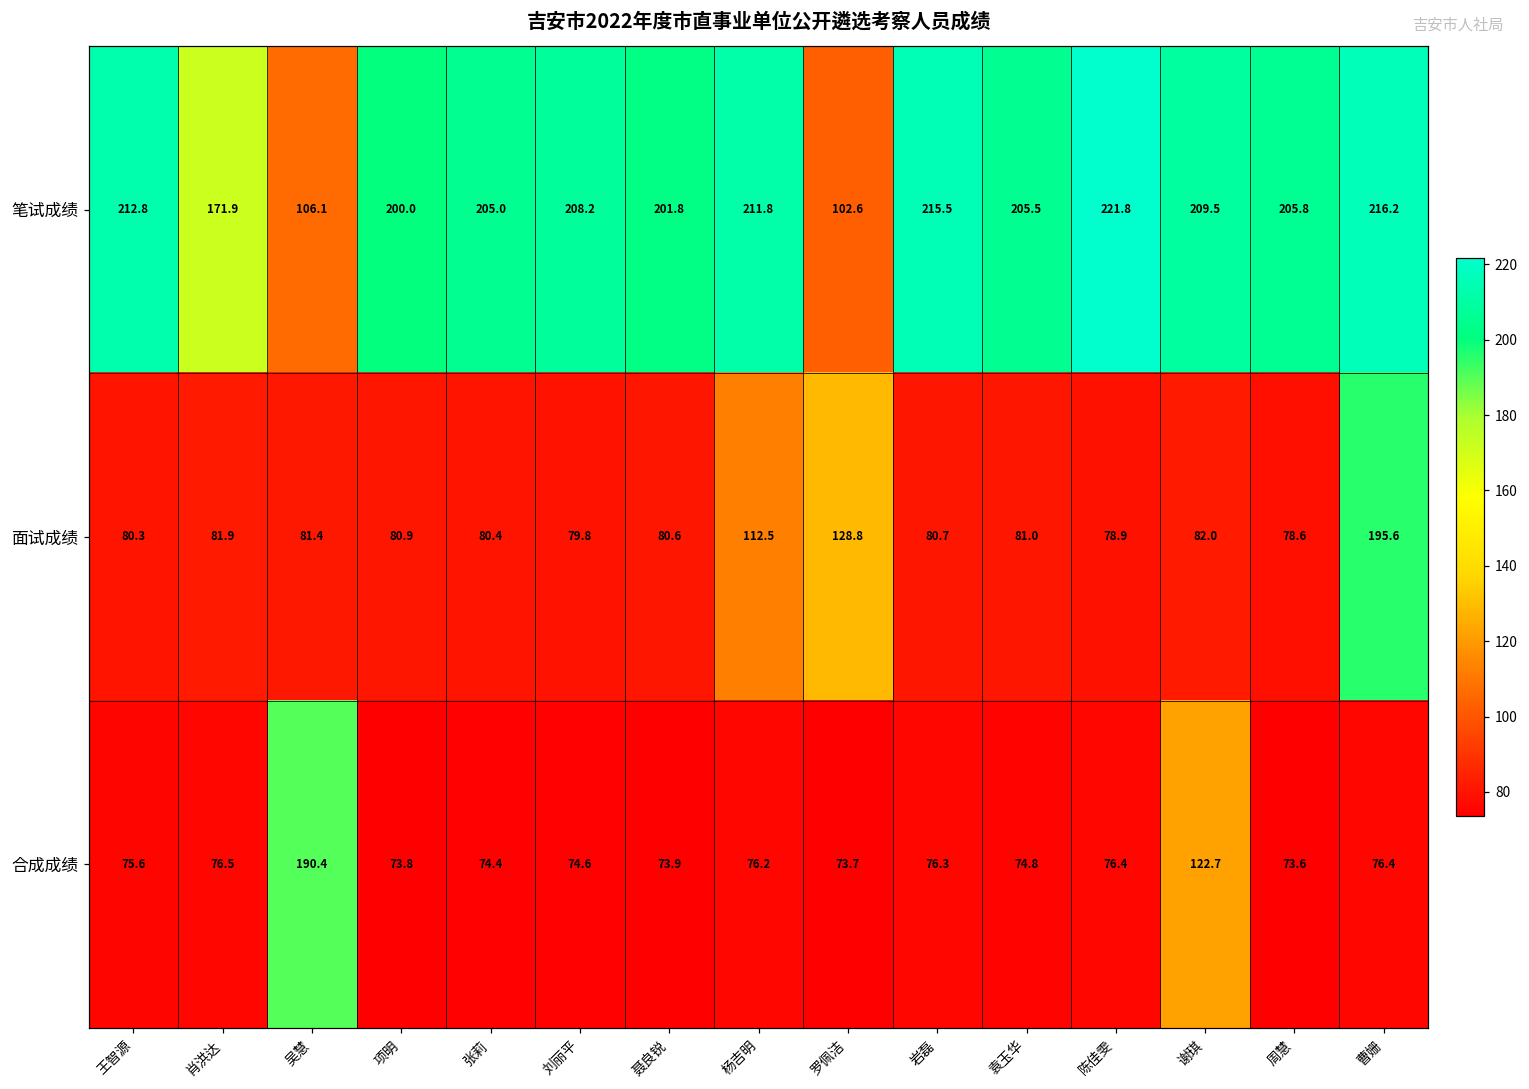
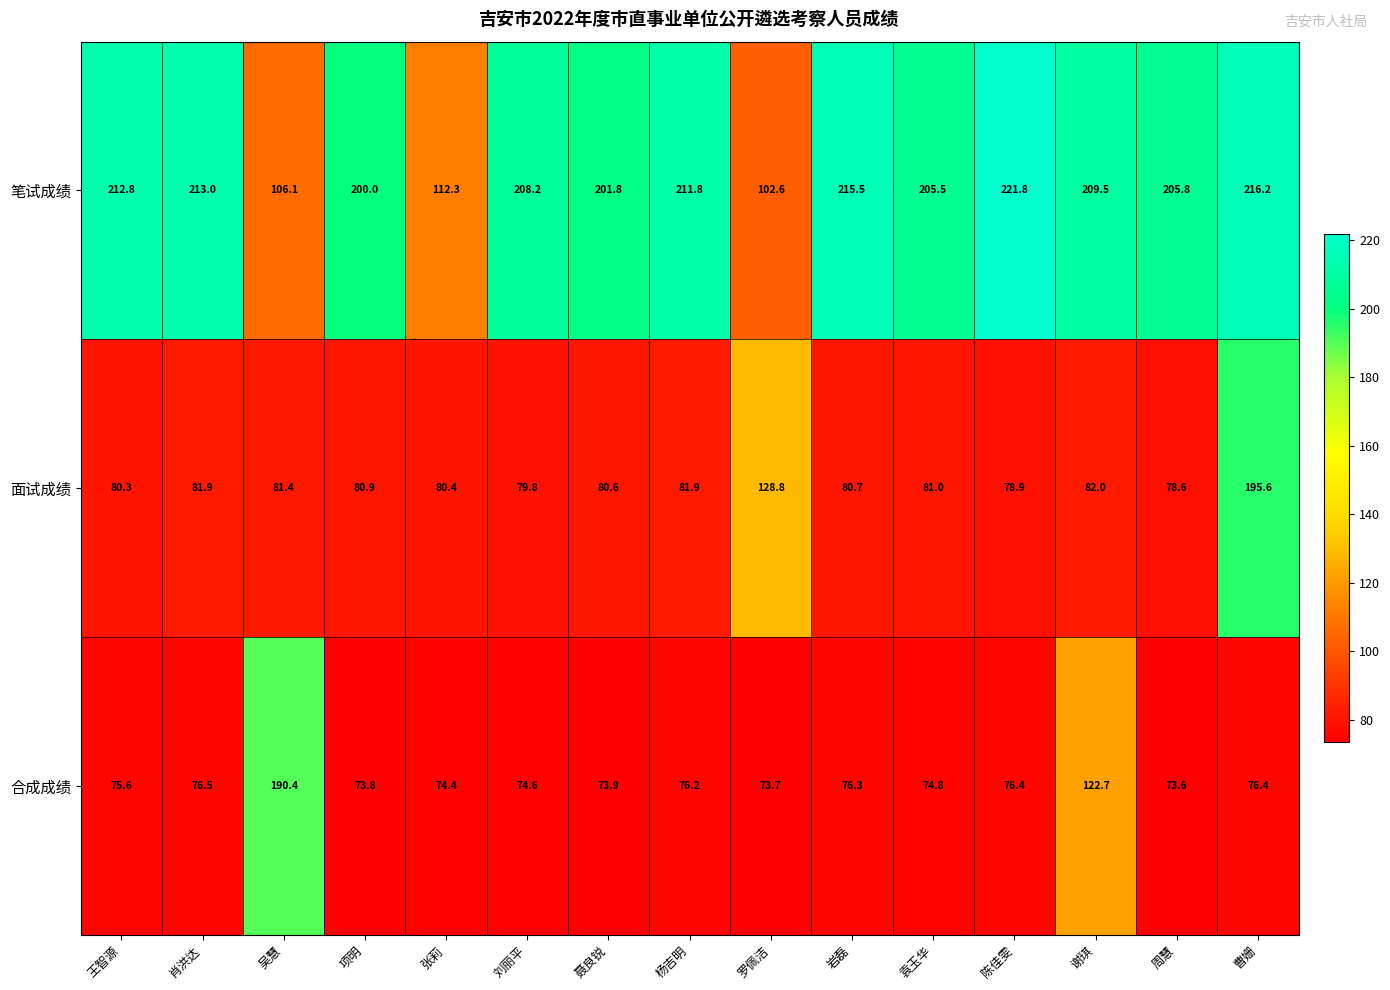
  {
    "笔试成绩": {
      "王智源": 212.8,
-     "肖洪达": 171.9,
+     "肖洪达": 213.0,
      "吴慧": 106.1,
      "项明": 200.0,
-     "张莉": 205.0,
+     "张莉": 112.3,
      "刘丽平": 208.2,
      "聂良锐": 201.8,
      "杨吉明": 211.8,
      "罗佩洁": 102.6,
      "岩磊": 215.5,
      "袁玉华": 205.5,
      "陈佳雯": 221.8,
      "谢琪": 209.5,
      "周慧": 205.8,
      "曹姗": 216.2
    },
    "面试成绩": {
      "王智源": 80.3,
      "肖洪达": 81.9,
      "吴慧": 81.4,
      "项明": 80.9,
      "张莉": 80.4,
      "刘丽平": 79.8,
      "聂良锐": 80.6,
-     "杨吉明": 112.5,
+     "杨吉明": 81.9,
      "罗佩洁": 128.8,
      "岩磊": 80.7,
      "袁玉华": 81.0,
      "陈佳雯": 78.9,
      "谢琪": 82.0,
      "周慧": 78.6,
      "曹姗": 195.6
    },
    "合成成绩": {
      "王智源": 75.6,
      "肖洪达": 76.5,
      "吴慧": 190.4,
      "项明": 73.8,
      "张莉": 74.4,
      "刘丽平": 74.6,
      "聂良锐": 73.9,
      "杨吉明": 76.2,
      "罗佩洁": 73.7,
      "岩磊": 76.3,
      "袁玉华": 74.8,
      "陈佳雯": 76.4,
      "谢琪": 122.7,
      "周慧": 73.6,
      "曹姗": 76.4
    }
  }
